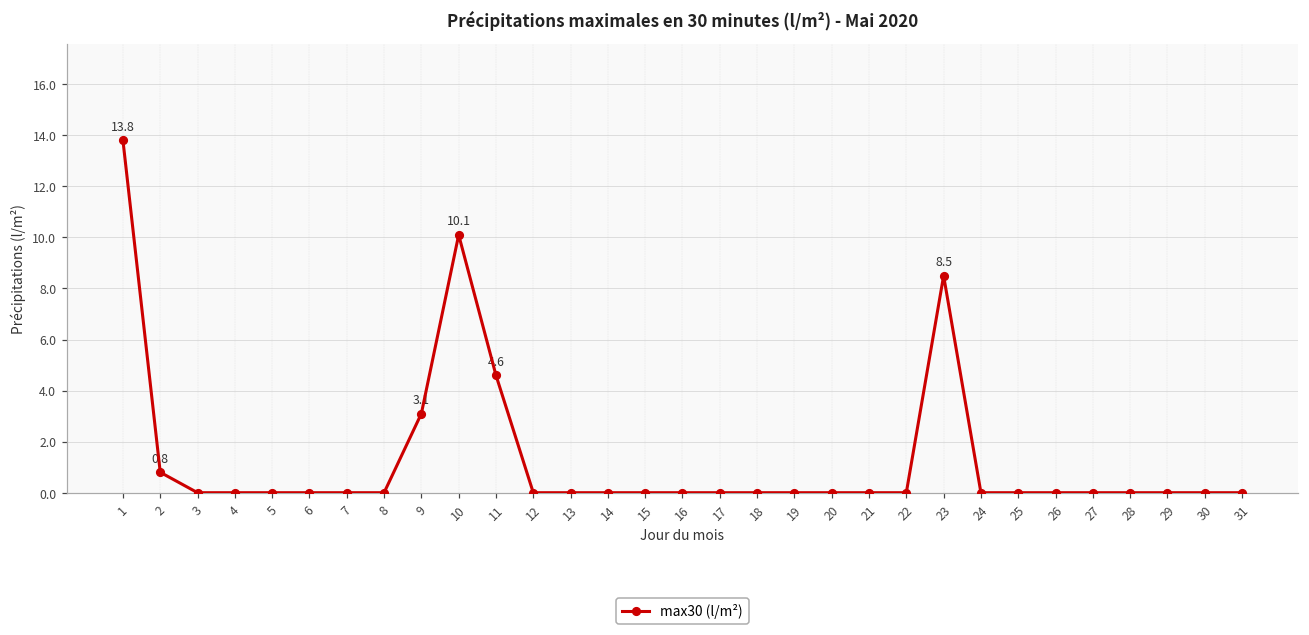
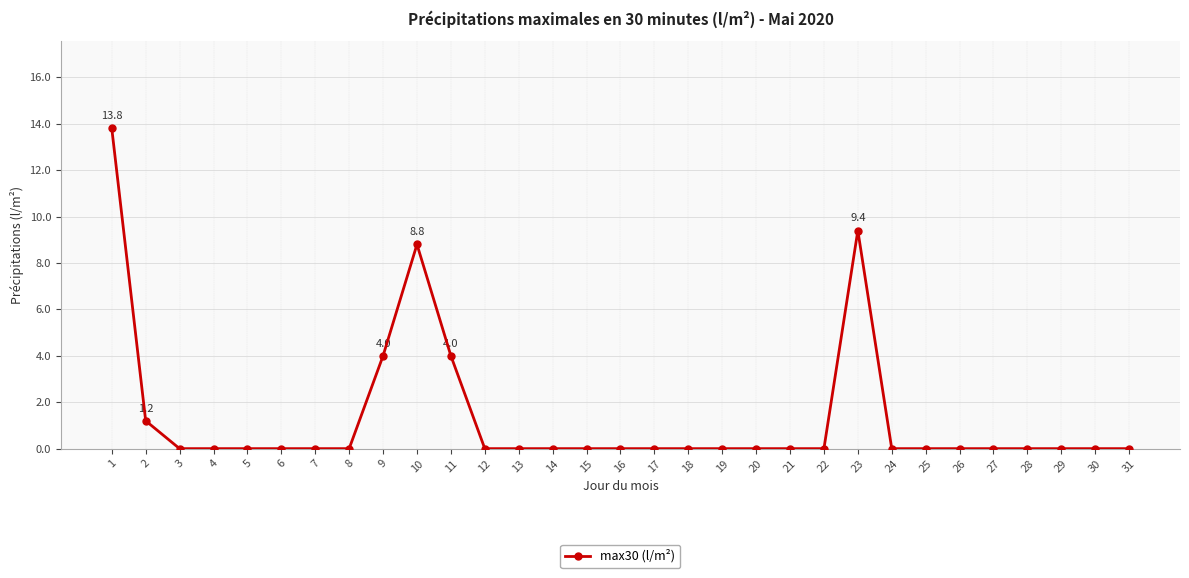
  {
    "1": 13.8,
-   "2": 0.8,
-   "9": 3.1,
-   "10": 10.1,
-   "11": 4.6,
-   "23": 8.5
+   "2": 1.2,
+   "9": 4.0,
+   "10": 8.8,
+   "11": 4.0,
+   "23": 9.4
  }
